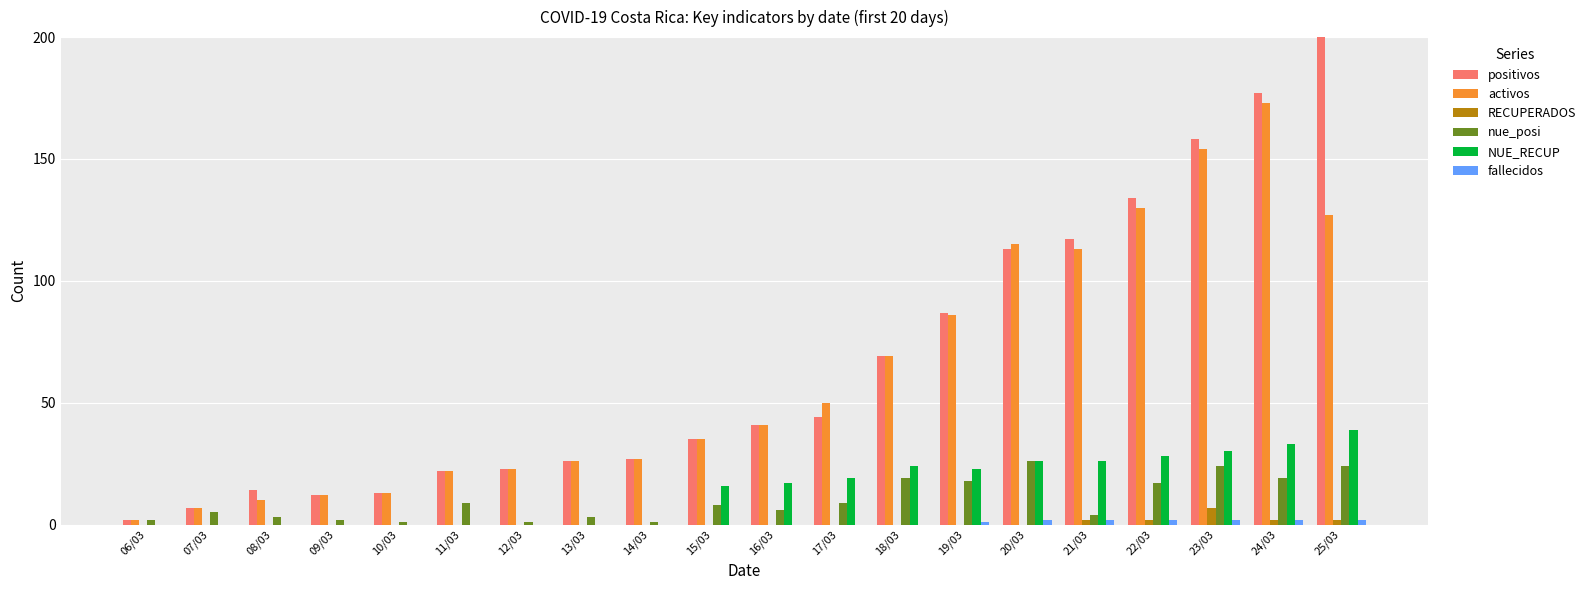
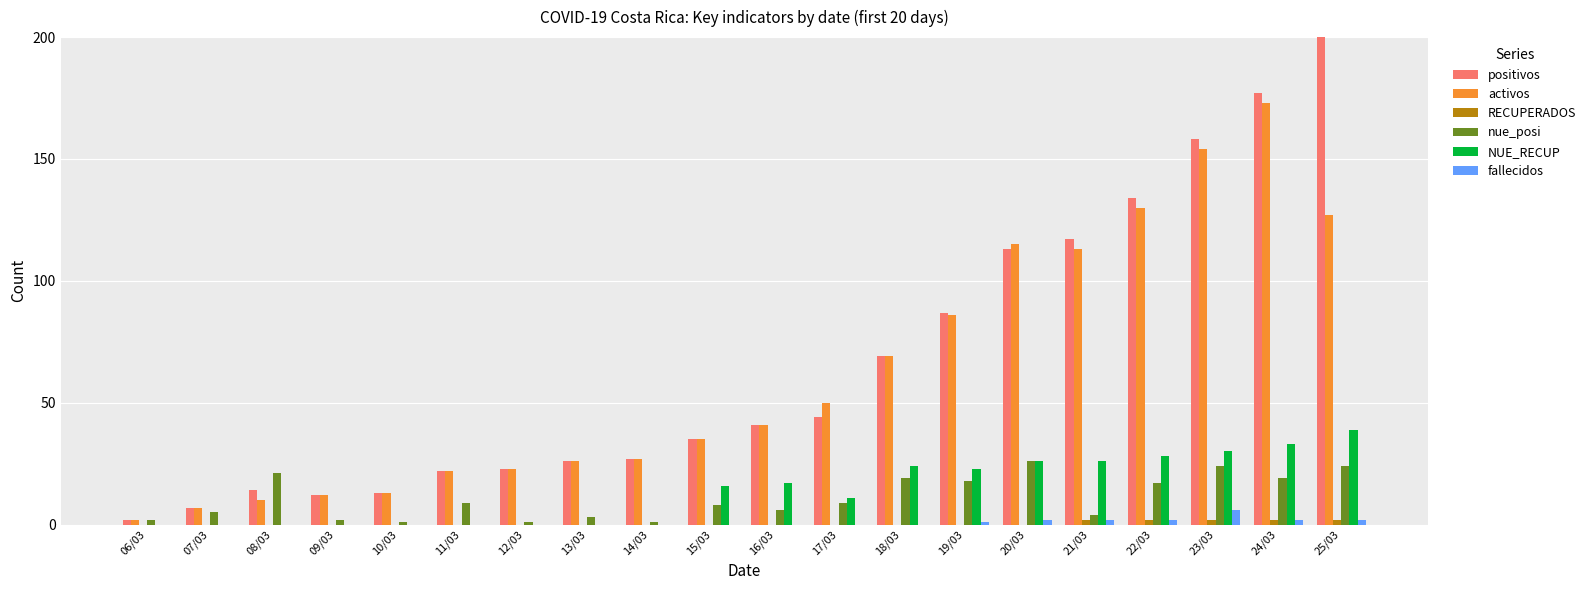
  {
    "positivos": {
      "06/03": 2,
      "07/03": 7,
      "08/03": 14,
      "09/03": 12,
      "10/03": 13,
      "11/03": 22,
      "12/03": 23,
      "13/03": 26,
      "14/03": 27,
      "15/03": 35,
      "16/03": 41,
      "17/03": 44,
      "18/03": 69,
      "19/03": 87,
      "20/03": 113,
      "21/03": 117,
      "22/03": 134,
      "23/03": 158,
      "24/03": 177
    },
    "activos": {
      "06/03": 2,
      "07/03": 7,
      "08/03": 10,
      "09/03": 12,
      "10/03": 13,
      "11/03": 22,
      "12/03": 23,
      "13/03": 26,
      "14/03": 27,
      "15/03": 35,
      "16/03": 41,
      "17/03": 50,
      "18/03": 69,
      "19/03": 86,
      "20/03": 115,
      "21/03": 113,
      "22/03": 130,
      "23/03": 154,
      "24/03": 173,
      "25/03": 127
    },
    "RECUPERADOS": {
      "06/03": 0,
      "07/03": 0,
      "08/03": 0,
      "09/03": 0,
      "10/03": 0,
      "11/03": 0,
      "12/03": 0,
      "13/03": 0,
      "14/03": 0,
      "15/03": 0,
      "16/03": 0,
      "17/03": 0,
      "18/03": 0,
      "19/03": 0,
      "20/03": 0,
      "21/03": 2,
      "22/03": 2,
-     "23/03": 7,
+     "23/03": 2,
      "24/03": 2,
      "25/03": 2
    },
    "nue_posi": {
      "06/03": 2,
      "07/03": 5,
-     "08/03": 3,
+     "08/03": 21,
      "09/03": 2,
      "11/03": 9,
      "13/03": 3,
      "15/03": 8,
      "16/03": 6,
      "17/03": 9,
      "18/03": 19,
      "19/03": 18,
      "20/03": 26,
      "21/03": 4,
      "22/03": 17,
      "23/03": 24,
      "24/03": 19,
      "25/03": 24
    },
    "NUE_RECUP": {
      "06/03": 0,
      "07/03": 0,
      "08/03": 0,
      "09/03": 0,
      "10/03": 0,
      "11/03": 0,
      "12/03": 0,
      "13/03": 0,
      "14/03": 0,
      "15/03": 16,
      "16/03": 17,
-     "17/03": 19,
+     "17/03": 11,
      "18/03": 24,
      "19/03": 23,
      "20/03": 26,
      "21/03": 26,
      "22/03": 28,
      "23/03": 30,
      "24/03": 33,
      "25/03": 39
    },
    "fallecidos": {
      "06/03": 0,
      "07/03": 0,
      "08/03": 0,
      "09/03": 0,
      "10/03": 0,
      "11/03": 0,
      "12/03": 0,
      "13/03": 0,
      "14/03": 0,
      "15/03": 0,
      "16/03": 0,
      "17/03": 0,
      "18/03": 0,
      "20/03": 2,
      "21/03": 2,
      "22/03": 2,
-     "23/03": 2,
+     "23/03": 6,
      "24/03": 2,
      "25/03": 2
    }
  }
